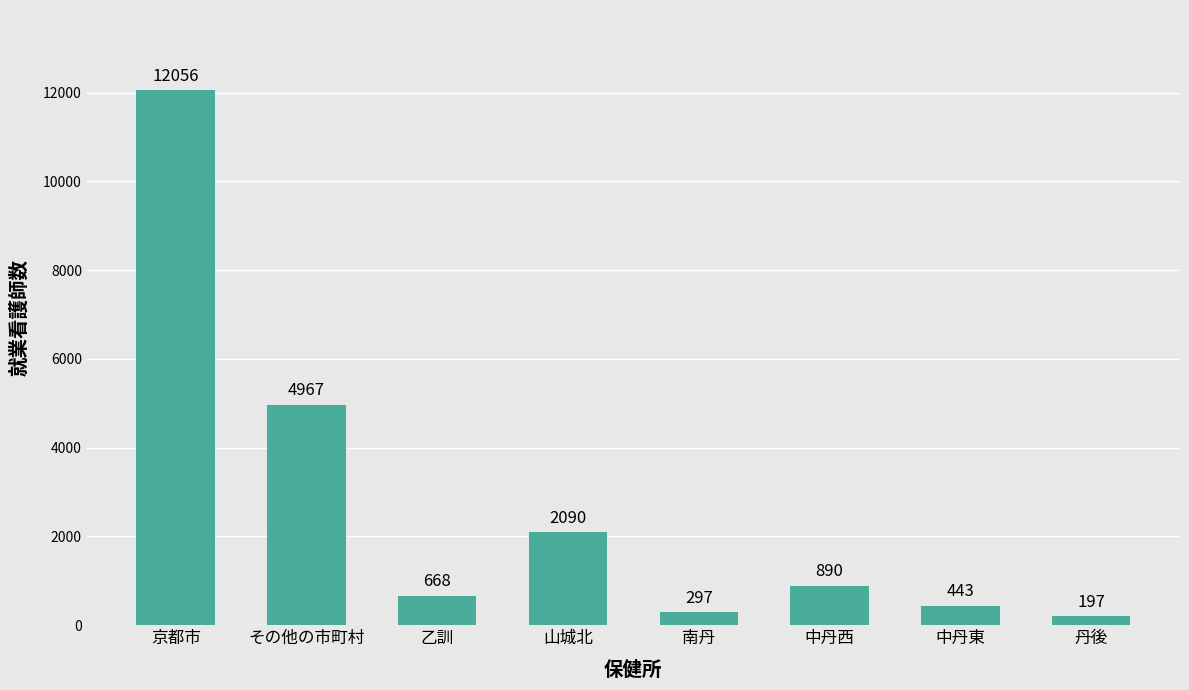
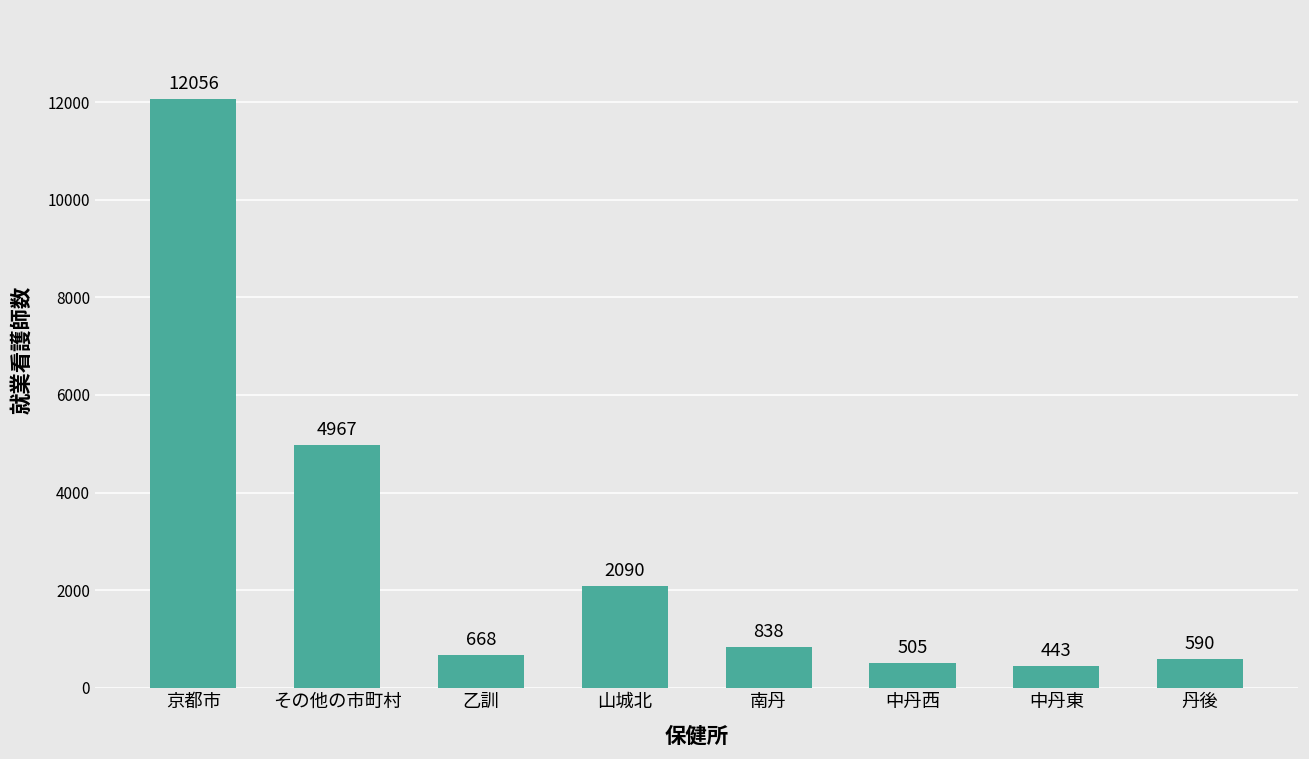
  {
    "京都市": 12056,
    "その他の市町村": 4967,
    "乙訓": 668,
    "山城北": 2090,
-   "南丹": 297,
-   "中丹西": 890,
+   "南丹": 838,
+   "中丹西": 505,
    "中丹東": 443,
-   "丹後": 197
+   "丹後": 590
  }
